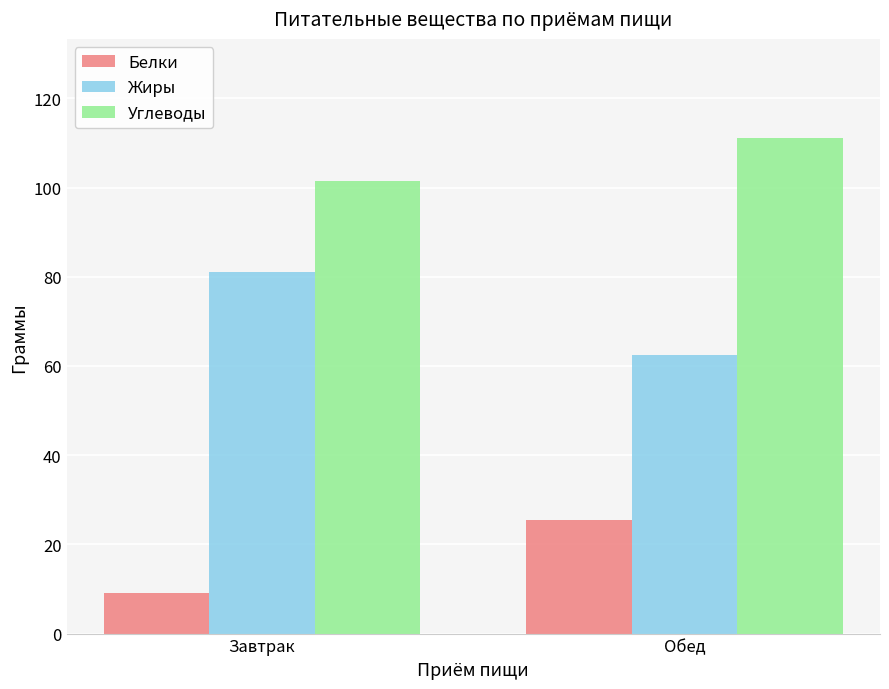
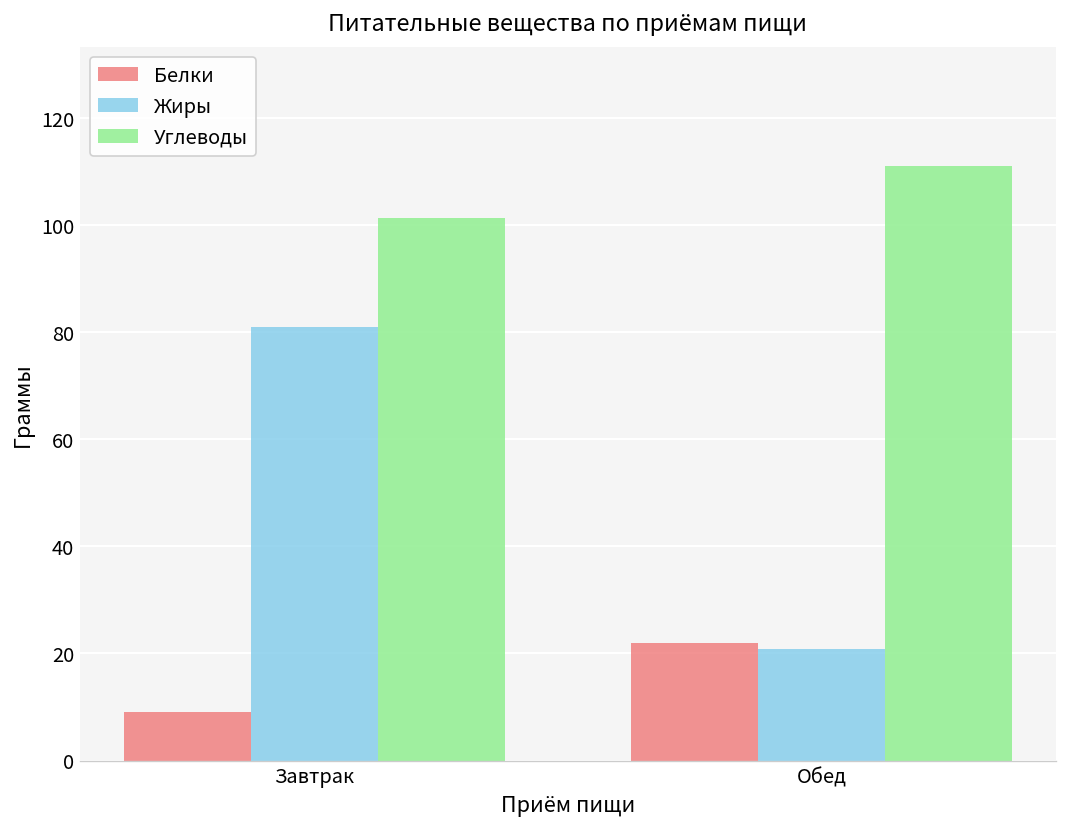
  {
    "Белки": {
      "Завтрак": 9,
-     "Обед": 26
+     "Обед": 22
    },
    "Жиры": {
      "Завтрак": 81,
-     "Обед": 62
+     "Обед": 21
    },
    "Углеводы": {
      "Завтрак": 101,
      "Обед": 111
    }
  }
